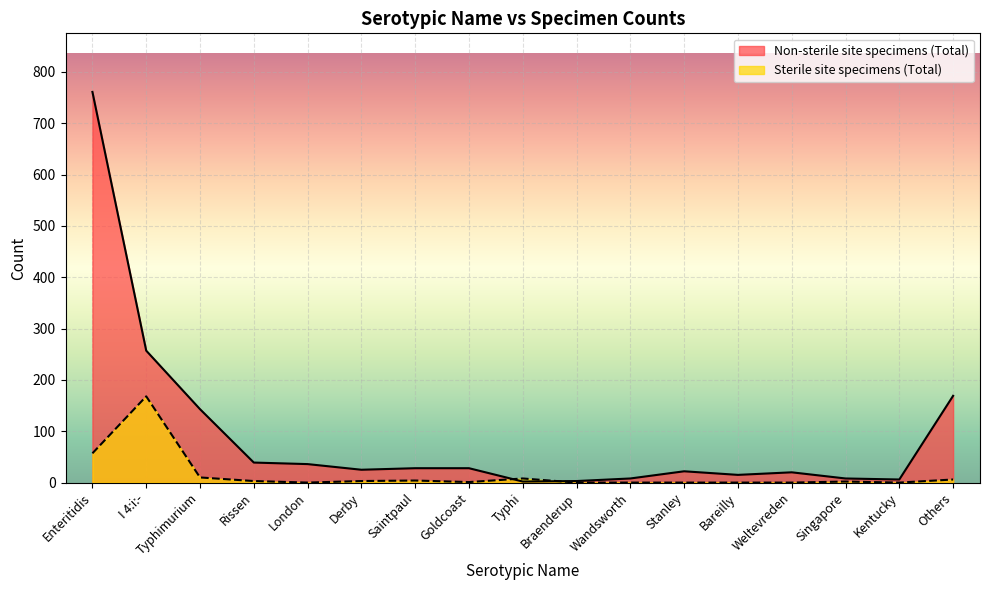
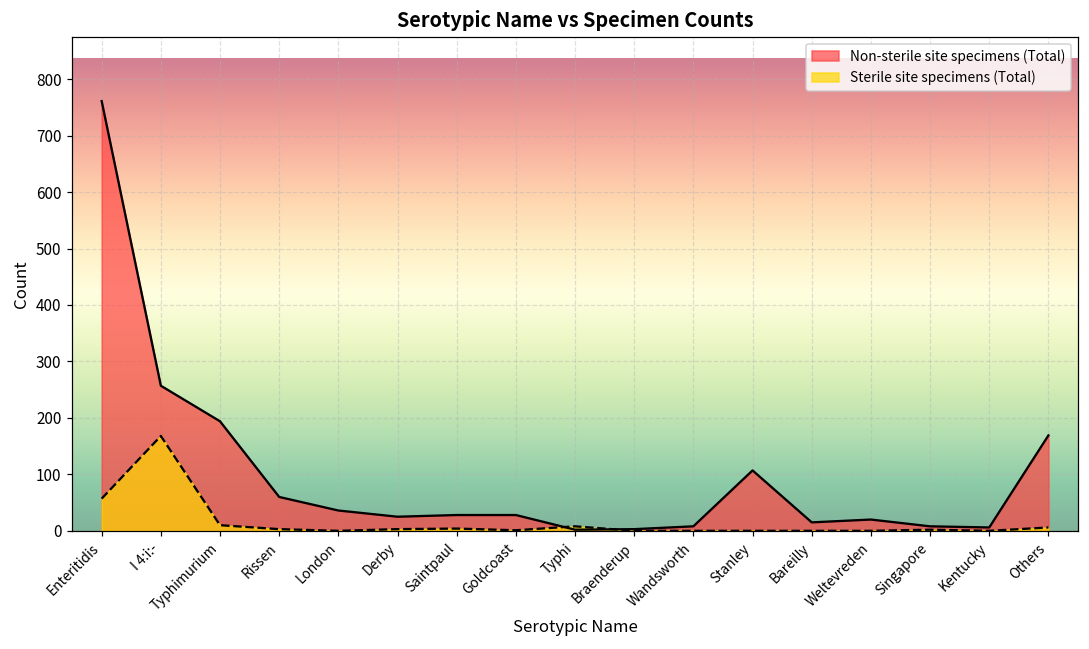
  {
    "Non-sterile site specimens (Total)": {
      "Enteritidis": 760,
      "I 4:i:-": 260,
-     "Typhimurium": 140,
-     "Rissen": 40,
+     "Typhimurium": 190,
+     "Rissen": 60,
      "London": 40,
      "Derby": 30,
      "Saintpaul": 30,
      "Goldcoast": 30,
      "Typhi": 0,
      "Wandsworth": 10,
-     "Stanley": 20,
+     "Stanley": 110,
      "Bareilly": 20,
      "Weltevreden": 20,
      "Singapore": 10,
      "Kentucky": 10,
      "Others": 170
    },
    "Sterile site specimens (Total)": {
      "Enteritidis": 60,
      "I 4:i:-": 170,
      "Typhimurium": 10,
      "Rissen": 0,
      "London": 0,
      "Derby": 0,
      "Saintpaul": 0,
      "Goldcoast": 0,
      "Typhi": 10,
      "Wandsworth": 0,
      "Stanley": 0,
      "Bareilly": 0,
      "Weltevreden": 0,
      "Singapore": 0,
      "Kentucky": 0,
      "Others": 10
    }
  }
